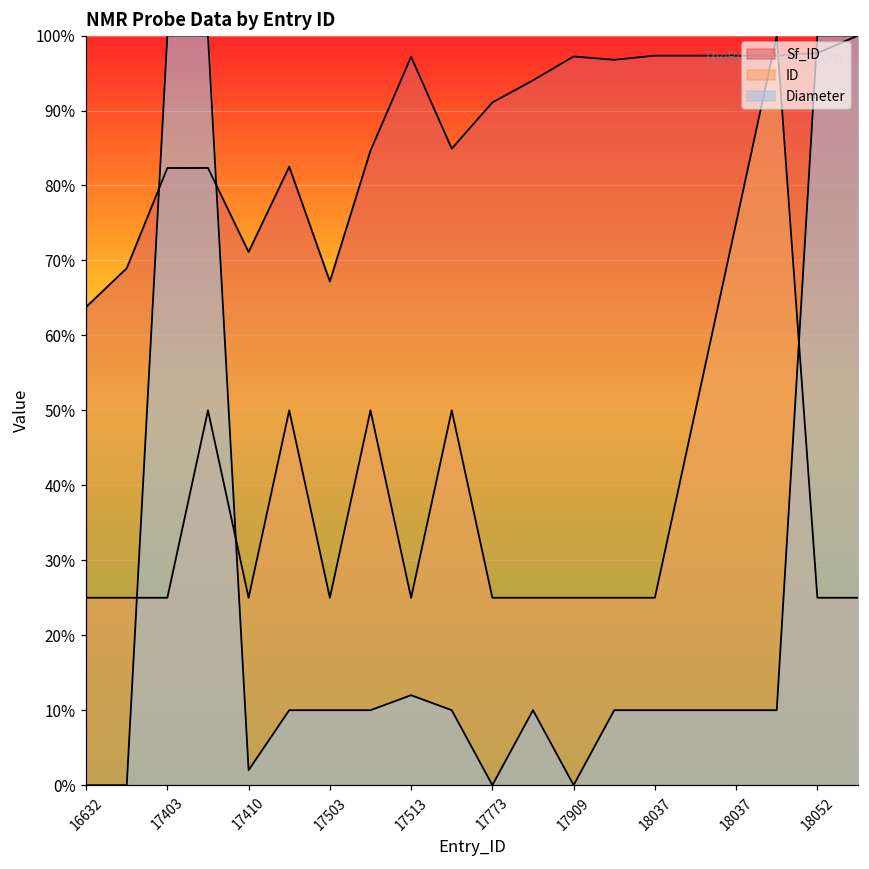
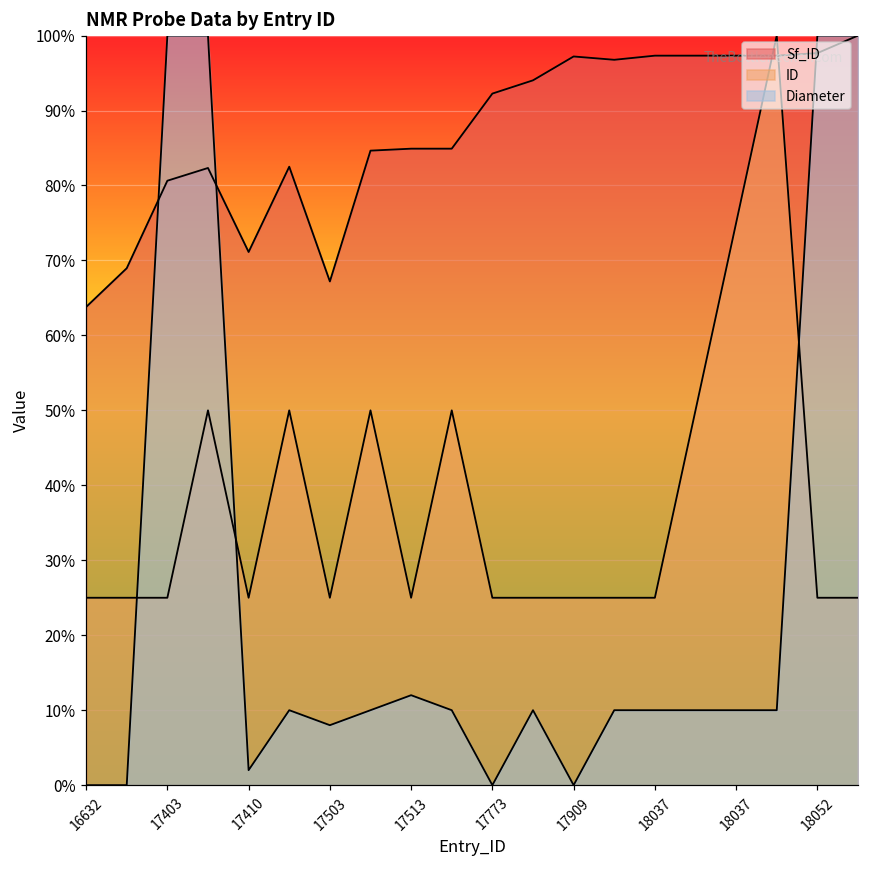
  {
    "Sf_ID": {
      "16632": "64%",
-     "17403": "82%",
+     "17403": "81%",
      "17410": "71%",
      "17503": "67%",
-     "17513": "97%",
-     "17773": "91%",
+     "17513": "85%",
+     "17773": "92%",
      "17909": "97%"
    },
    "ID": {
      "16632": "25%",
      "17403": "25%",
      "17410": "25%",
      "17503": "25%",
      "17513": "25%",
      "17773": "25%",
      "17909": "25%",
      "18052": "25%"
    },
    "Diameter": {
      "16632": "0%",
      "17403": "100%",
      "17410": "2%",
-     "17503": "10%",
+     "17503": "8%",
      "17513": "12%",
      "17773": "0%",
      "17909": "0%",
      "18052": "100%"
    }
  }
